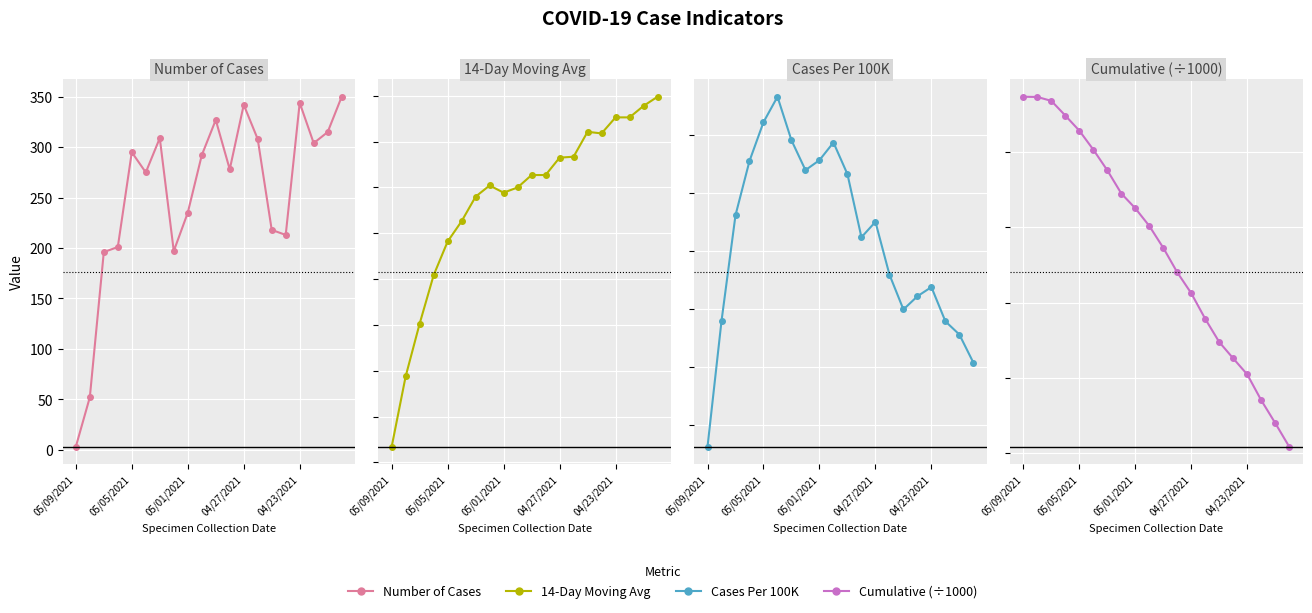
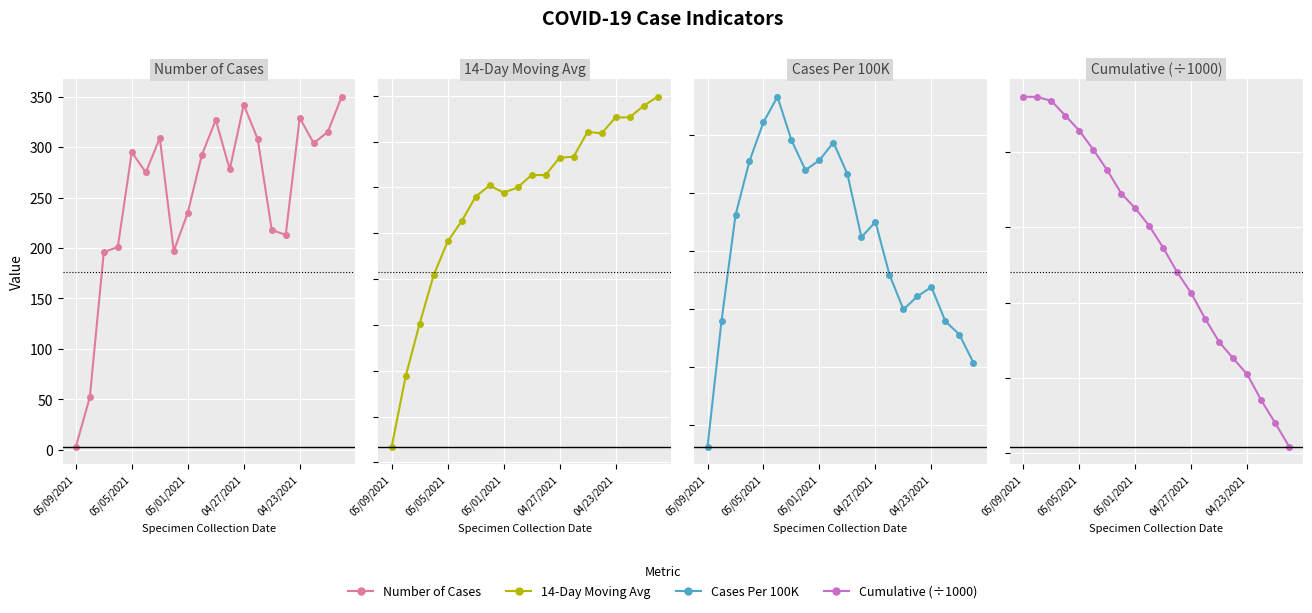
  {
    "Number of Cases": {
      "05/09/2021": 3,
      "05/05/2021": 295,
      "05/01/2021": 235,
      "04/27/2021": 342,
-     "04/23/2021": 344
+     "04/23/2021": 329
    }
  }
